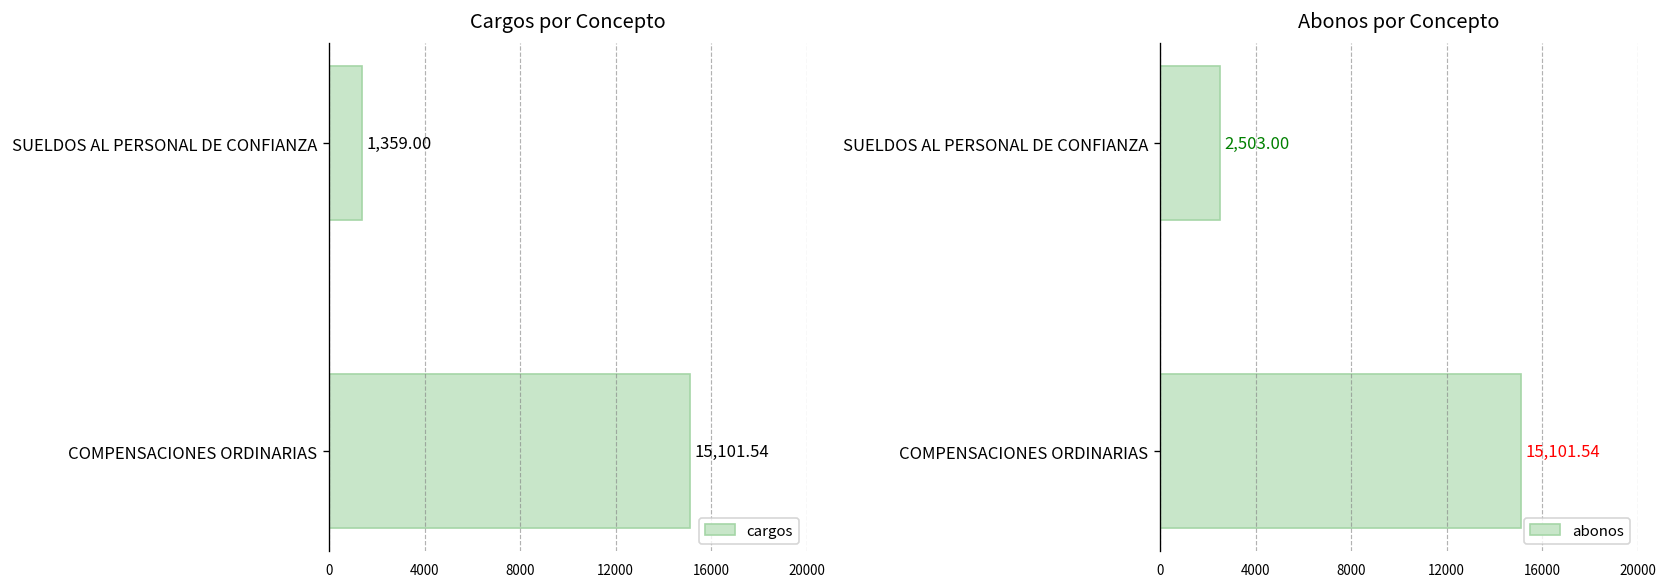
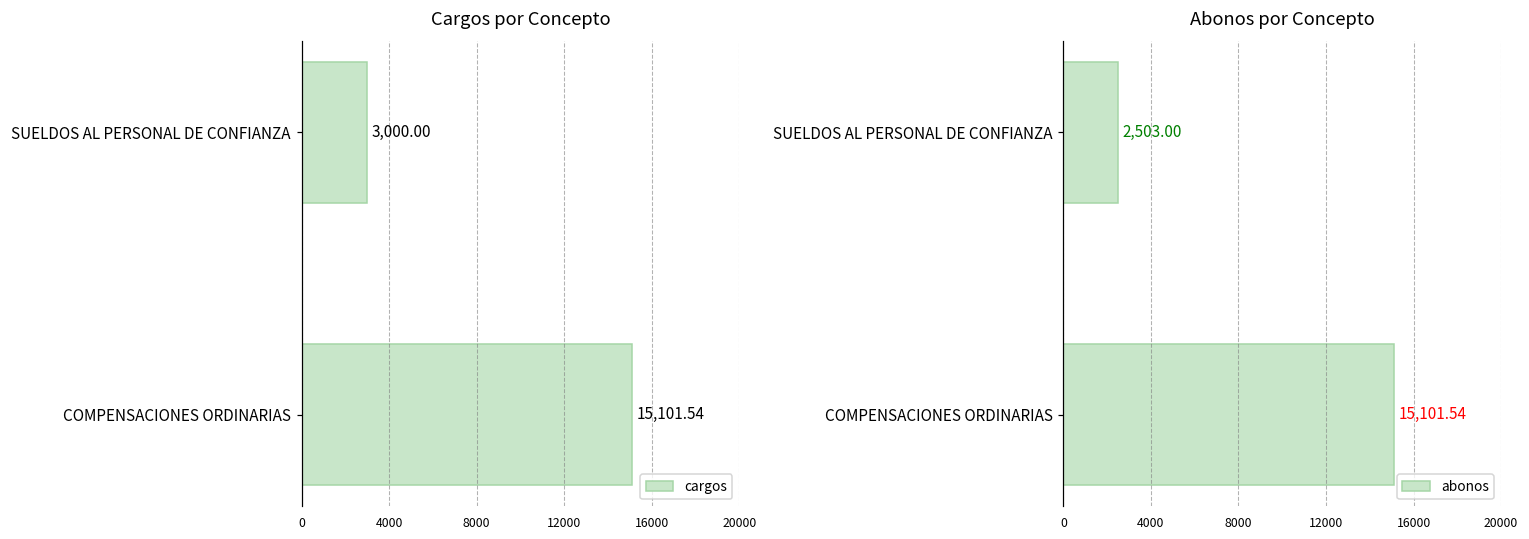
  {
    "Cargos por Concepto": {
-     "SUELDOS AL PERSONAL DE CONFIANZA": "1,359.00",
+     "SUELDOS AL PERSONAL DE CONFIANZA": "3,000.00",
      "COMPENSACIONES ORDINARIAS": "15,101.54"
    },
    "Abonos por Concepto": {
      "SUELDOS AL PERSONAL DE CONFIANZA": "2,503.00",
      "COMPENSACIONES ORDINARIAS": "15,101.54"
    }
  }
